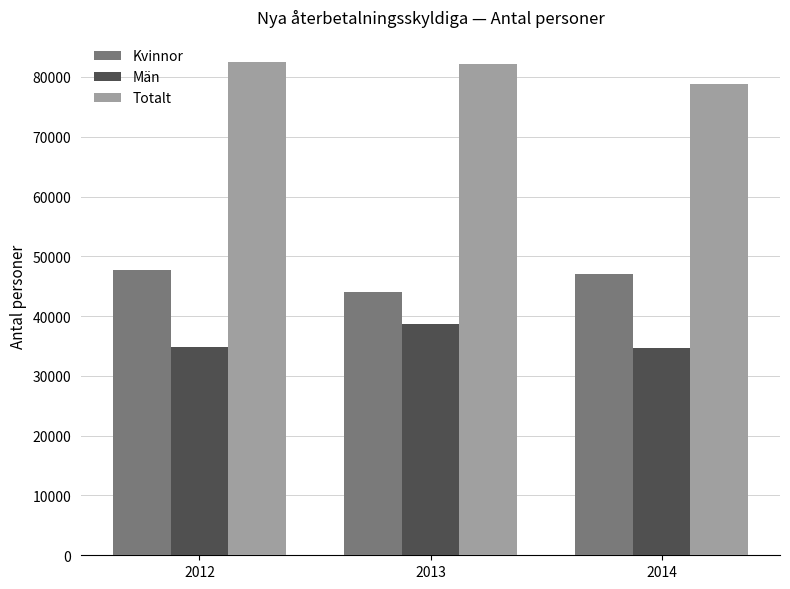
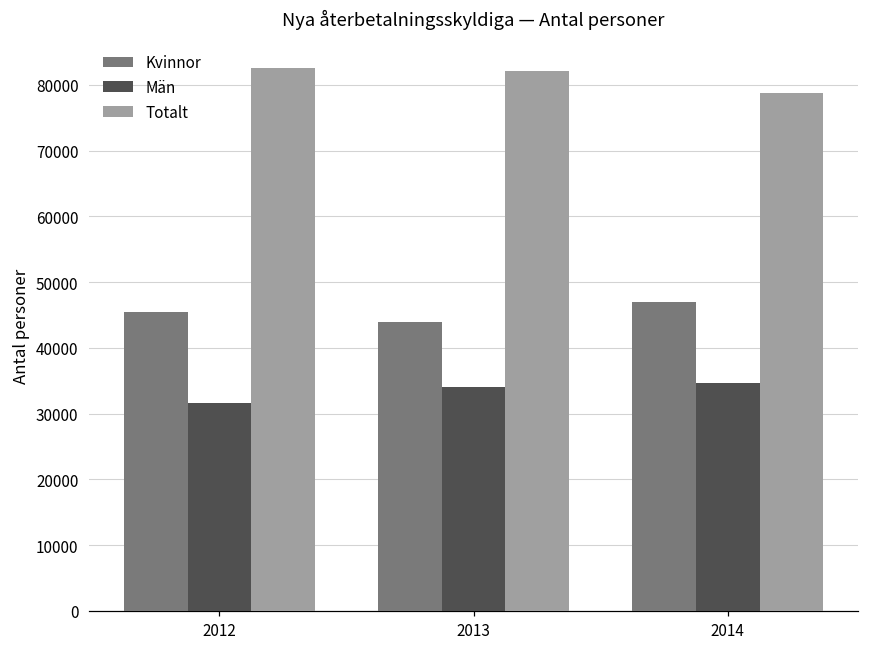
  {
    "Kvinnor": {
-     "2012": 48000,
+     "2012": 45000,
      "2013": 44000,
      "2014": 47000
    },
    "Män": {
-     "2012": 35000,
-     "2013": 39000,
+     "2012": 32000,
+     "2013": 34000,
      "2014": 35000
    },
    "Totalt": {
      "2012": 83000,
      "2013": 82000,
      "2014": 79000
    }
  }
